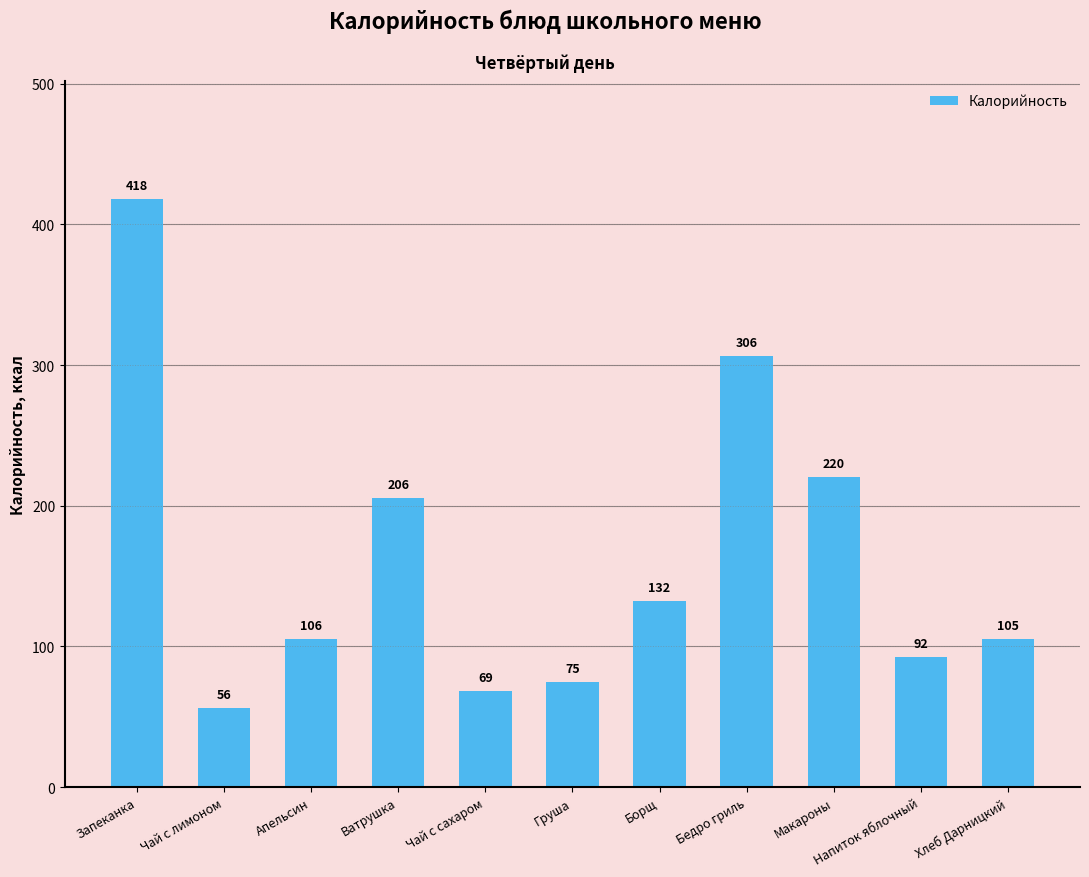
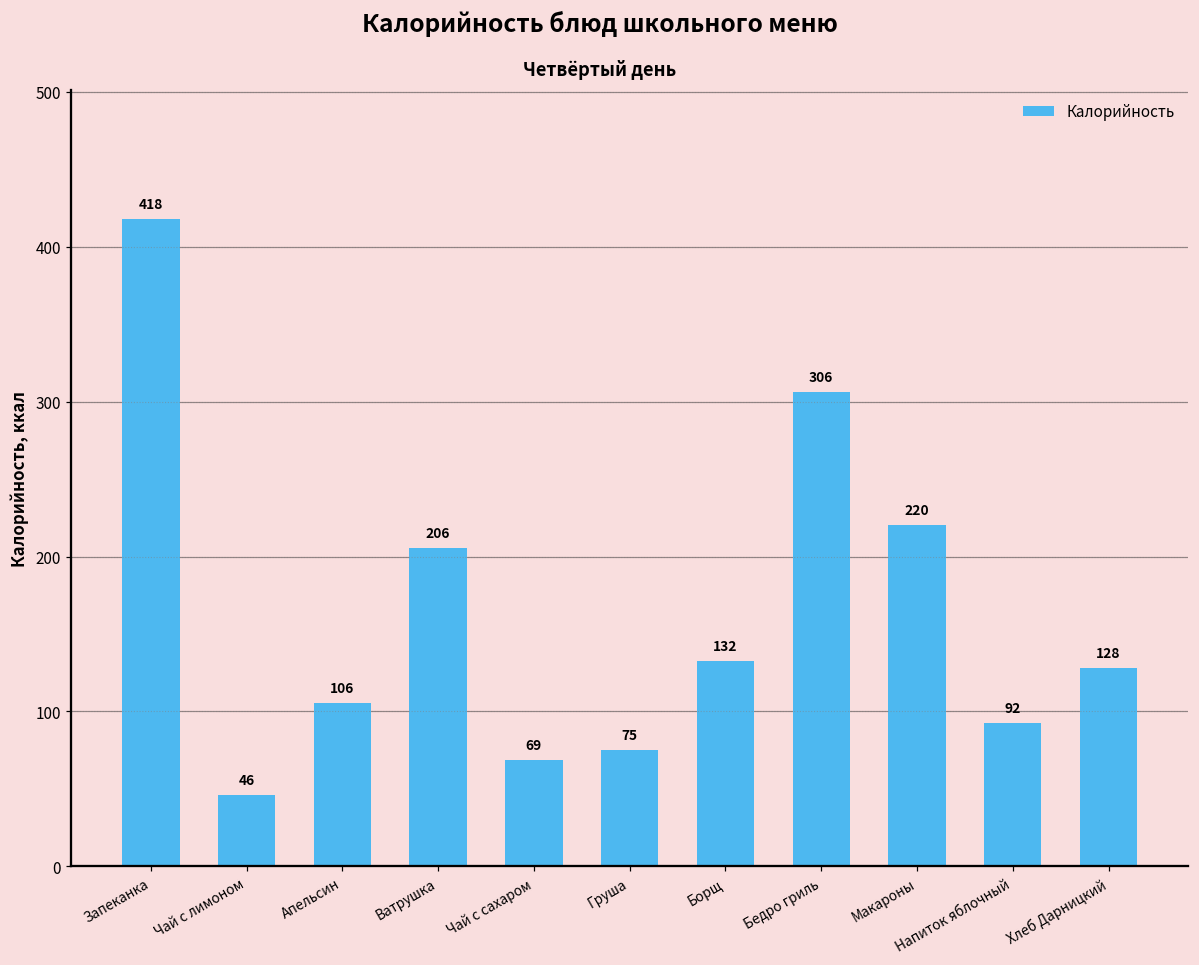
  {
    "Запеканка": 418,
-   "Чай с лимоном": 56,
+   "Чай с лимоном": 46,
    "Апельсин": 106,
    "Ватрушка": 206,
    "Чай с сахаром": 69,
    "Груша": 75,
    "Борщ": 132,
    "Бедро гриль": 306,
    "Макароны": 220,
    "Напиток яблочный": 92,
-   "Хлеб Дарницкий": 105
+   "Хлеб Дарницкий": 128
  }
